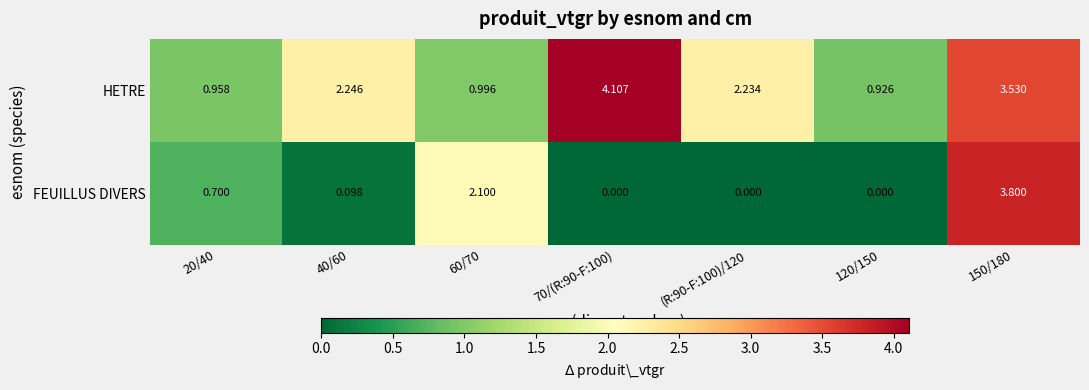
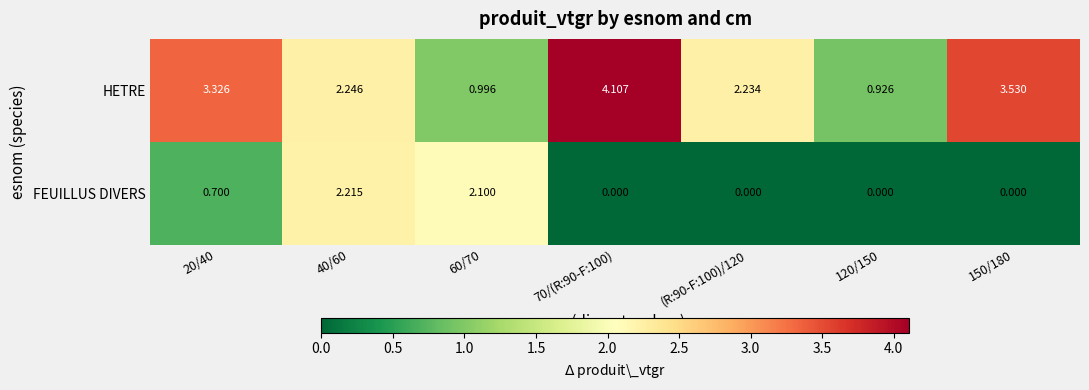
  {
    "HETRE": {
-     "20/40": 0.958,
+     "20/40": 3.326,
      "40/60": 2.246,
      "60/70": 0.996,
      "70/(R:90-F:100)": 4.107,
      "(R:90-F:100)/120": 2.234,
      "120/150": 0.926,
      "150/180": 3.530
    },
    "FEUILLUS DIVERS": {
      "20/40": 0.700,
-     "40/60": 0.098,
+     "40/60": 2.215,
      "60/70": 2.100,
      "70/(R:90-F:100)": 0.000,
      "(R:90-F:100)/120": 0.000,
      "120/150": 0.000,
-     "150/180": 3.800
+     "150/180": 0.000
    }
  }
